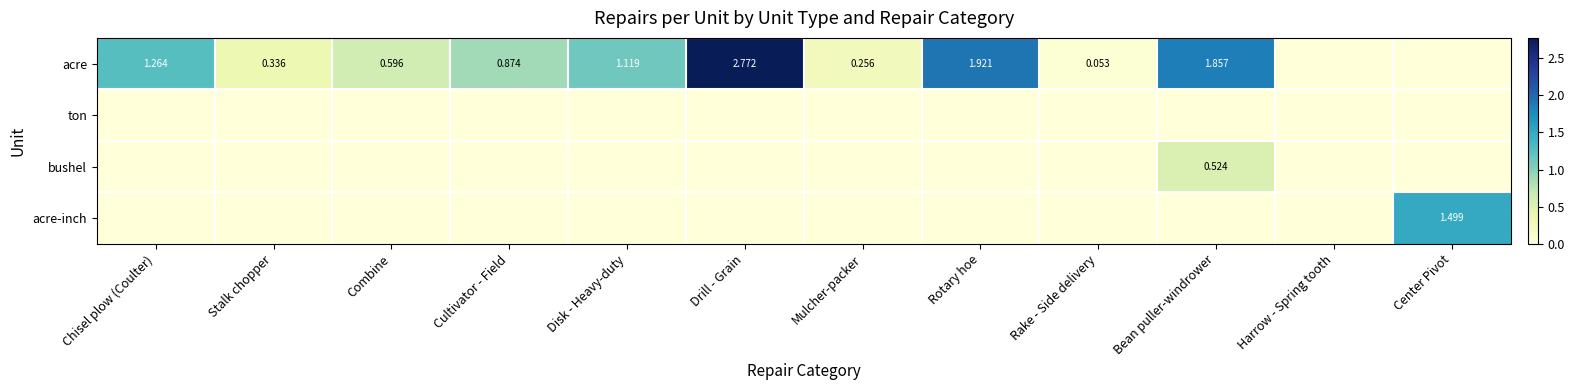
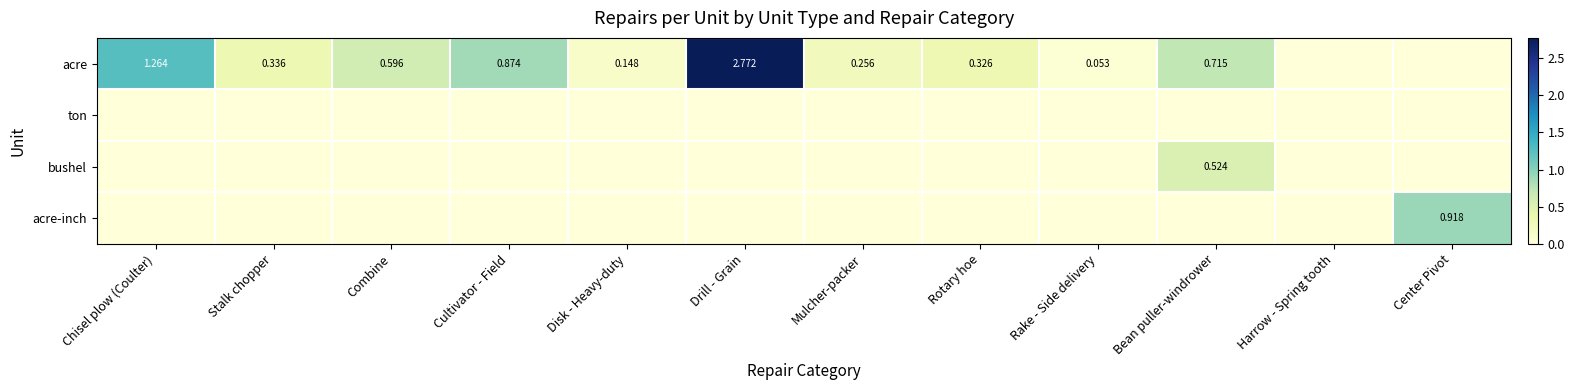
  {
    "acre": {
      "Chisel plow (Coulter)": 1.264,
      "Stalk chopper": 0.336,
      "Combine": 0.596,
      "Cultivator - Field": 0.874,
-     "Disk - Heavy-duty": 1.119,
+     "Disk - Heavy-duty": 0.148,
      "Drill - Grain": 2.772,
      "Mulcher-packer": 0.256,
-     "Rotary hoe": 1.921,
+     "Rotary hoe": 0.326,
      "Rake - Side delivery": 0.053,
-     "Bean puller-windrower": 1.857
+     "Bean puller-windrower": 0.715
    },
    "bushel": {
      "Bean puller-windrower": 0.524
    },
    "acre-inch": {
-     "Center Pivot": 1.499
+     "Center Pivot": 0.918
    }
  }
